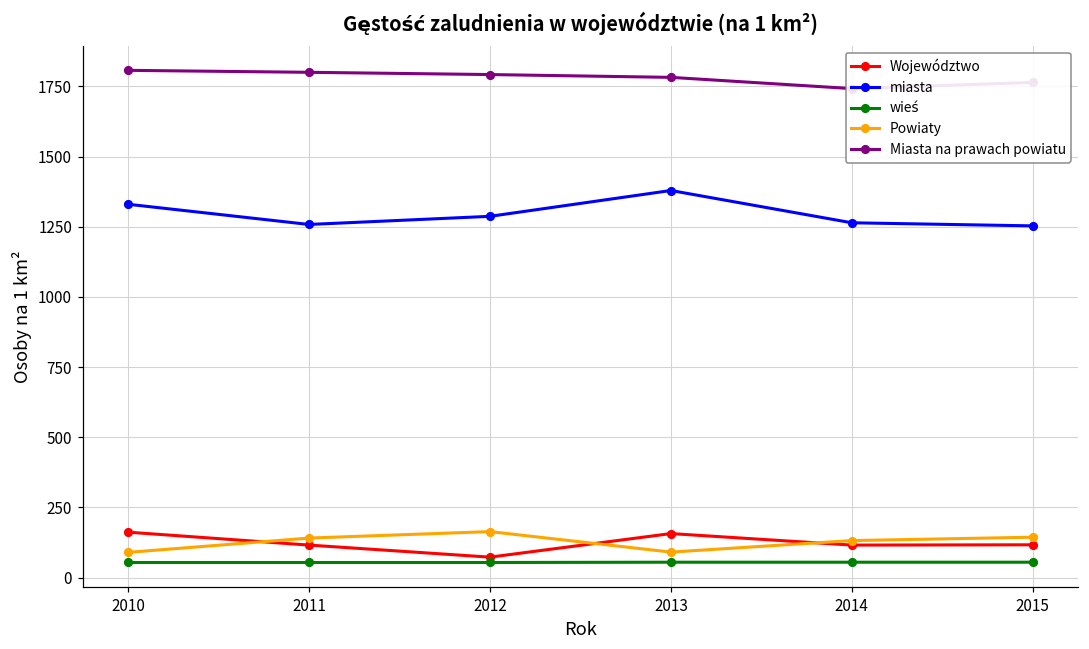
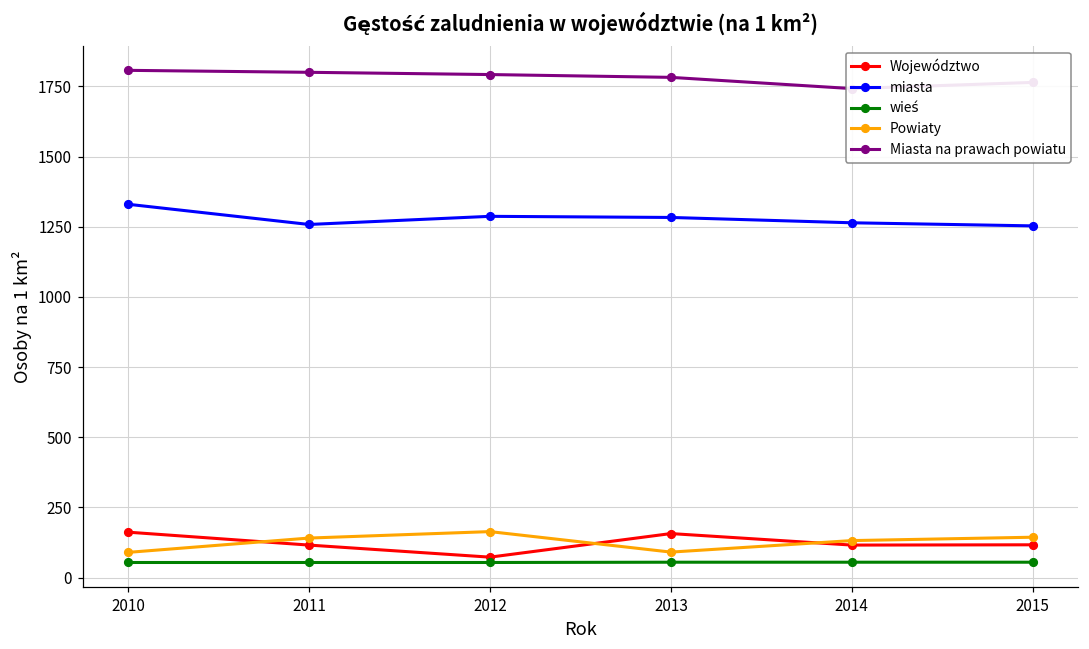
  {
    "Województwo": {
      "2010": 160,
      "2011": 120,
      "2012": 70,
      "2013": 160,
      "2014": 120,
      "2015": 120
    },
    "miasta": {
      "2010": 1330,
      "2011": 1260,
      "2012": 1290,
-     "2013": 1380,
+     "2013": 1280,
      "2014": 1260,
      "2015": 1250
    },
    "wieś": {
      "2010": 50,
      "2011": 50,
      "2012": 50,
      "2013": 60,
      "2014": 60,
      "2015": 60
    },
    "Powiaty": {
      "2010": 90,
      "2011": 140,
      "2012": 160,
      "2013": 90,
      "2014": 130,
      "2015": 140
    },
    "Miasta na prawach powiatu": {
      "2010": 1810,
      "2011": 1800,
      "2012": 1790,
      "2013": 1780
    }
  }
